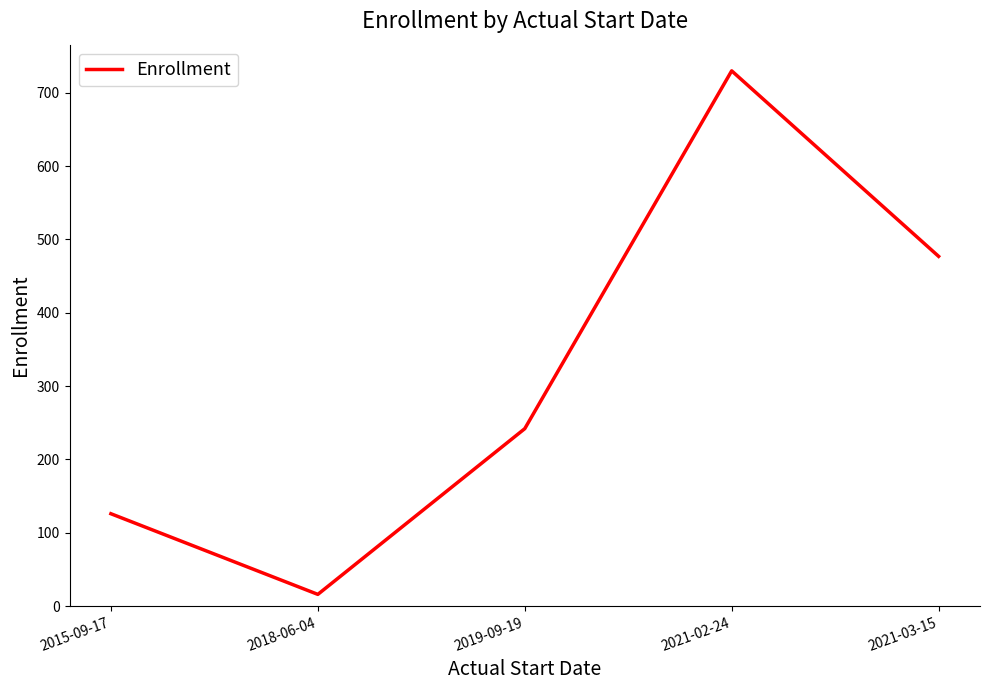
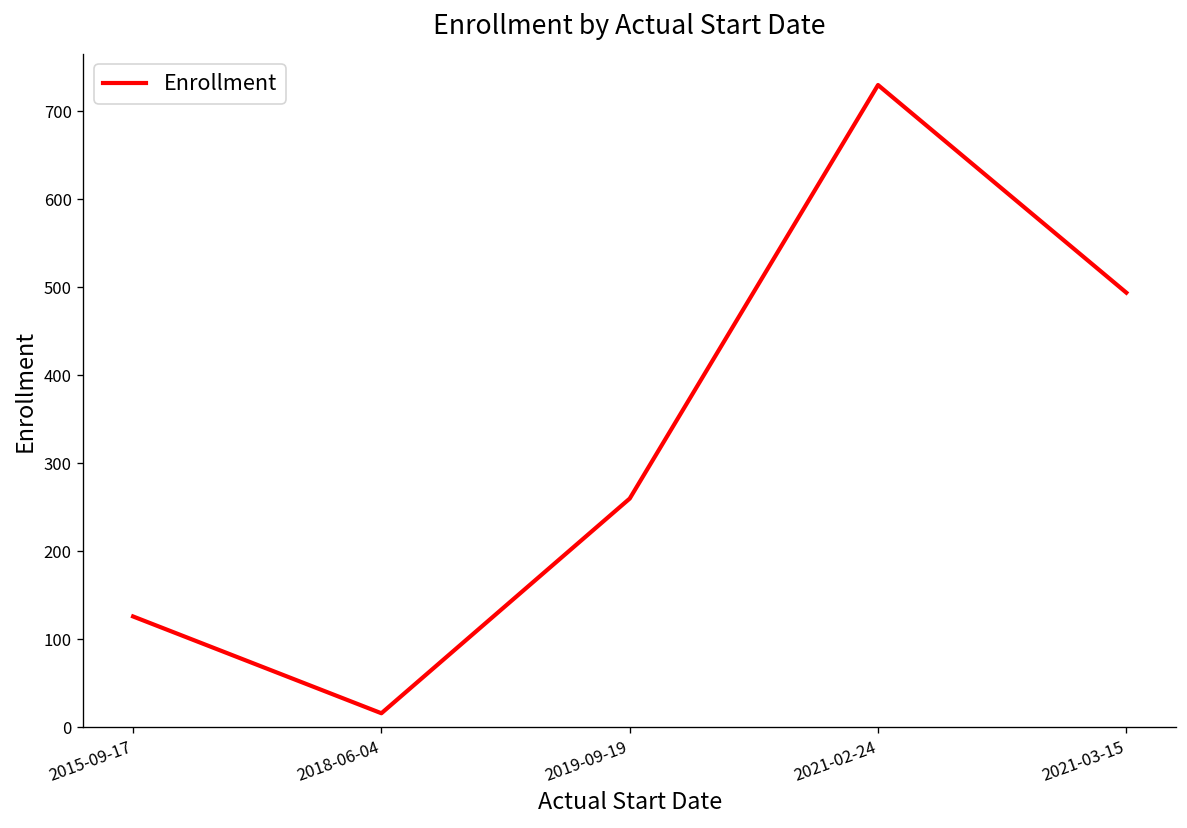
  {
    "2015-09-17": 130,
    "2018-06-04": 20,
-   "2019-09-19": 240,
+   "2019-09-19": 260,
    "2021-02-24": 730,
-   "2021-03-15": 480
+   "2021-03-15": 490
  }
